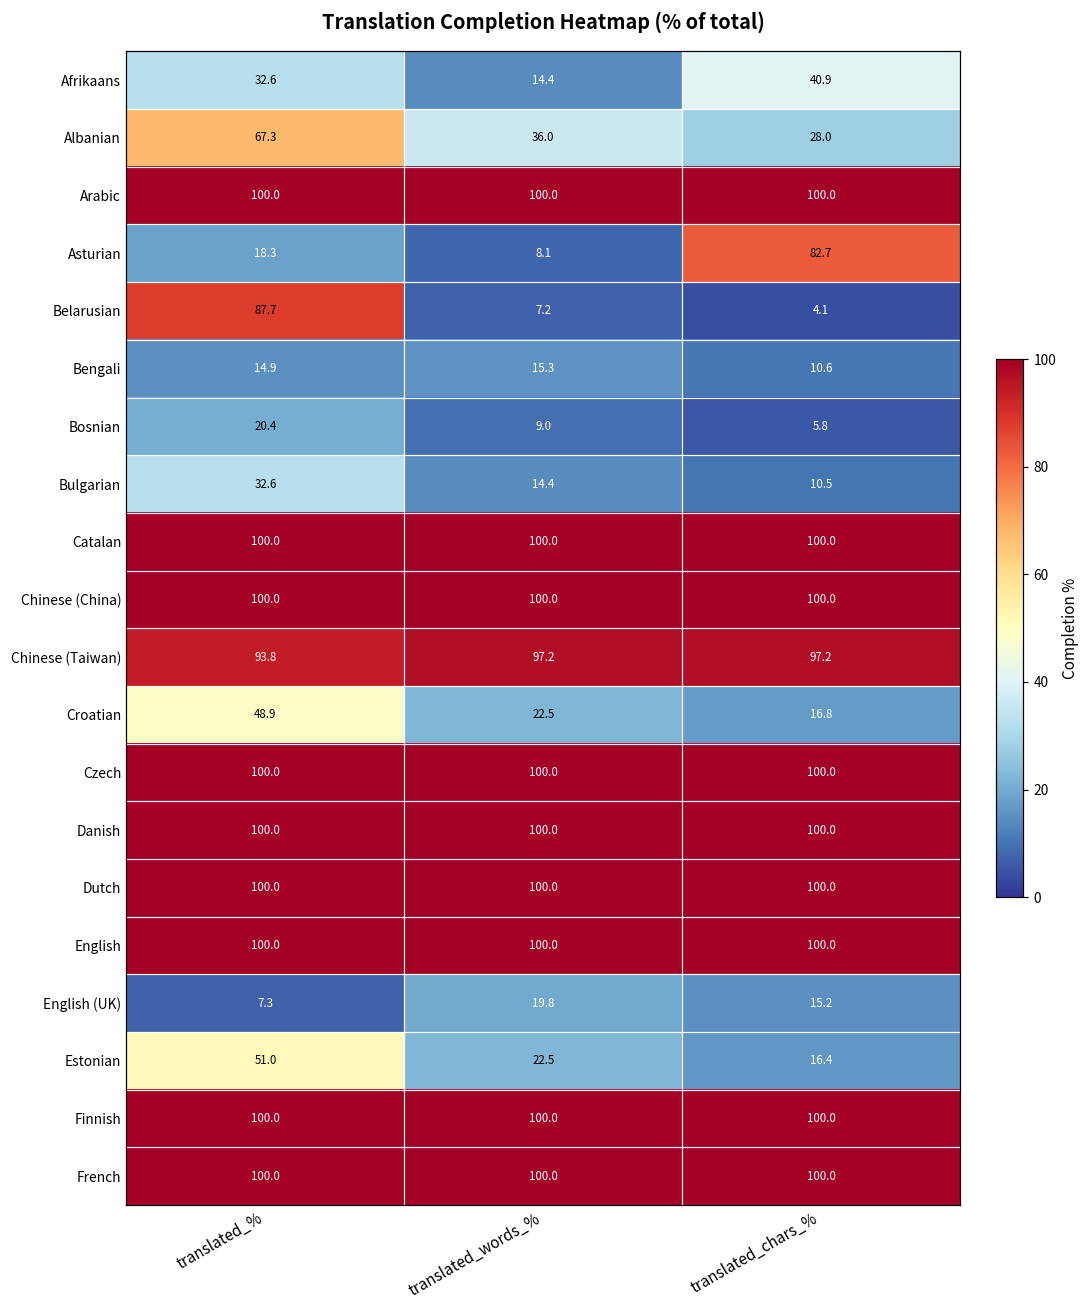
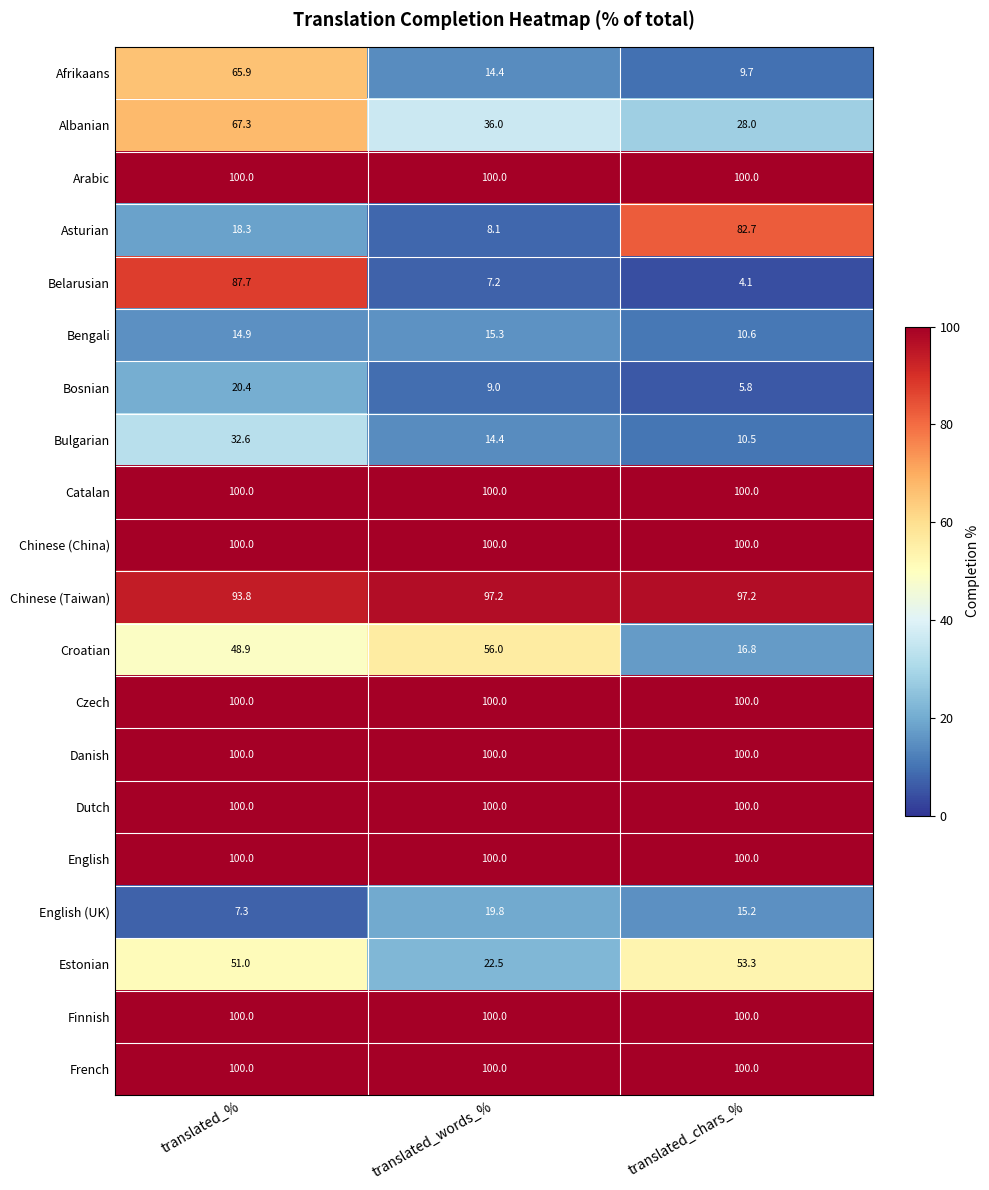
  {
    "Afrikaans": {
-     "translated_%": 32.6,
+     "translated_%": 65.9,
      "translated_words_%": 14.4,
-     "translated_chars_%": 40.9
+     "translated_chars_%": 9.7
    },
    "Albanian": {
      "translated_%": 67.3,
      "translated_words_%": 36.0,
      "translated_chars_%": 28.0
    },
    "Arabic": {
      "translated_%": 100.0,
      "translated_words_%": 100.0,
      "translated_chars_%": 100.0
    },
    "Asturian": {
      "translated_%": 18.3,
      "translated_words_%": 8.1,
      "translated_chars_%": 82.7
    },
    "Belarusian": {
      "translated_%": 87.7,
      "translated_words_%": 7.2,
      "translated_chars_%": 4.1
    },
    "Bengali": {
      "translated_%": 14.9,
      "translated_words_%": 15.3,
      "translated_chars_%": 10.6
    },
    "Bosnian": {
      "translated_%": 20.4,
      "translated_words_%": 9.0,
      "translated_chars_%": 5.8
    },
    "Bulgarian": {
      "translated_%": 32.6,
      "translated_words_%": 14.4,
      "translated_chars_%": 10.5
    },
    "Catalan": {
      "translated_%": 100.0,
      "translated_words_%": 100.0,
      "translated_chars_%": 100.0
    },
    "Chinese (China)": {
      "translated_%": 100.0,
      "translated_words_%": 100.0,
      "translated_chars_%": 100.0
    },
    "Chinese (Taiwan)": {
      "translated_%": 93.8,
      "translated_words_%": 97.2,
      "translated_chars_%": 97.2
    },
    "Croatian": {
      "translated_%": 48.9,
-     "translated_words_%": 22.5,
+     "translated_words_%": 56.0,
      "translated_chars_%": 16.8
    },
    "Czech": {
      "translated_%": 100.0,
      "translated_words_%": 100.0,
      "translated_chars_%": 100.0
    },
    "Danish": {
      "translated_%": 100.0,
      "translated_words_%": 100.0,
      "translated_chars_%": 100.0
    },
    "Dutch": {
      "translated_%": 100.0,
      "translated_words_%": 100.0,
      "translated_chars_%": 100.0
    },
    "English": {
      "translated_%": 100.0,
      "translated_words_%": 100.0,
      "translated_chars_%": 100.0
    },
    "English (UK)": {
      "translated_%": 7.3,
      "translated_words_%": 19.8,
      "translated_chars_%": 15.2
    },
    "Estonian": {
      "translated_%": 51.0,
      "translated_words_%": 22.5,
-     "translated_chars_%": 16.4
+     "translated_chars_%": 53.3
    },
    "Finnish": {
      "translated_%": 100.0,
      "translated_words_%": 100.0,
      "translated_chars_%": 100.0
    },
    "French": {
      "translated_%": 100.0,
      "translated_words_%": 100.0,
      "translated_chars_%": 100.0
    }
  }
